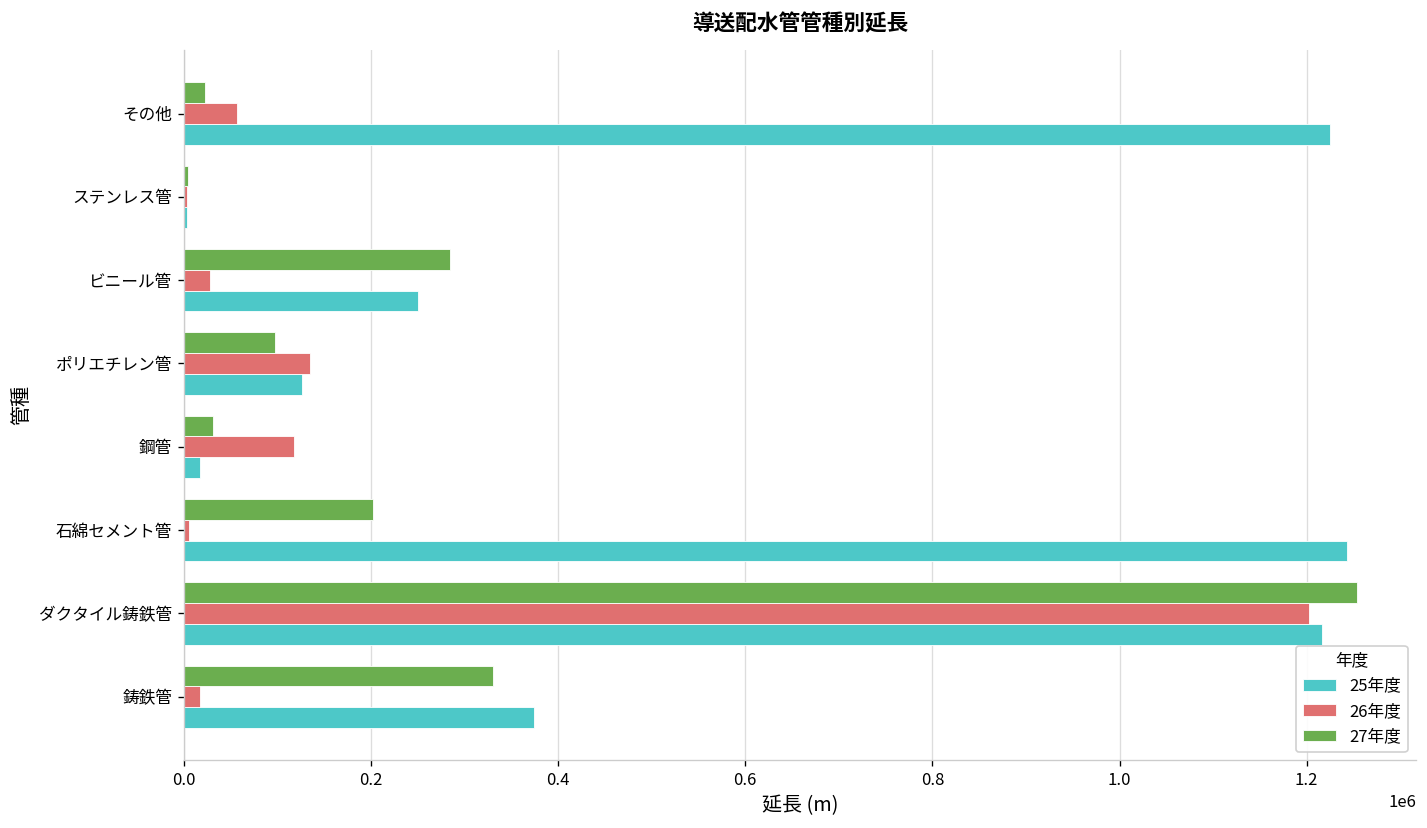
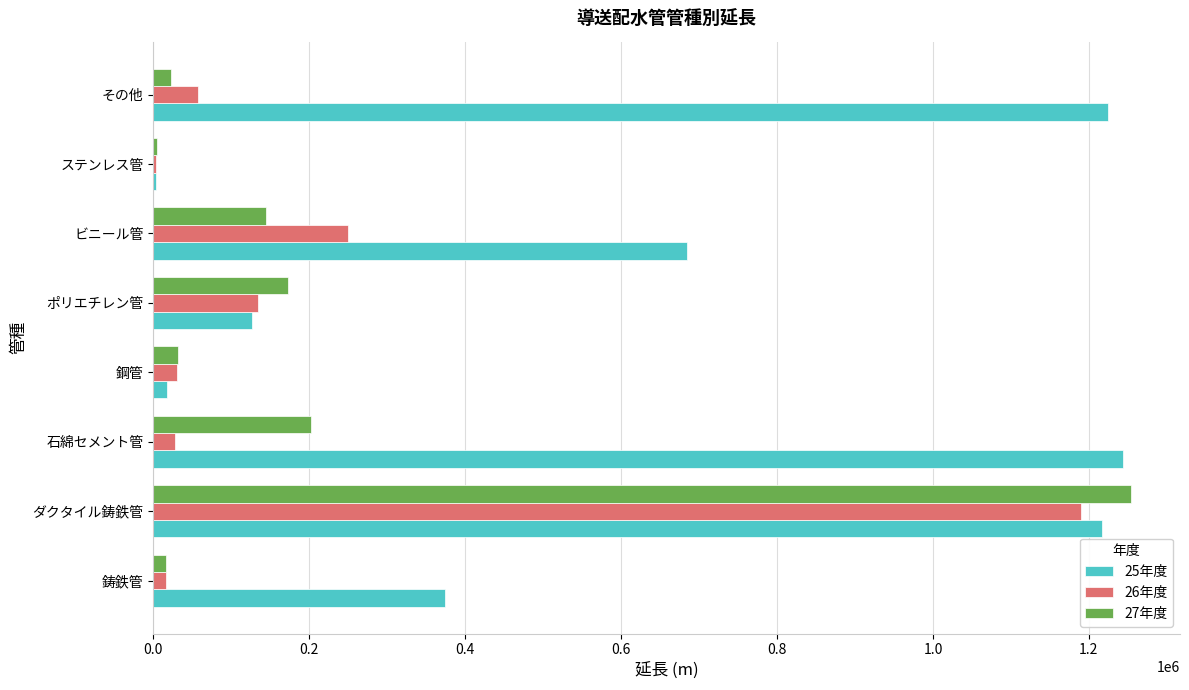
  {
    "25年度": {
      "その他": 1220000,
      "ステンレス管": 0,
-     "ビニール管": 250000,
+     "ビニール管": 680000,
      "ポリエチレン管": 130000,
      "鋼管": 20000,
      "石綿セメント管": 1240000,
      "ダクタイル鋳鉄管": 1220000,
      "鋳鉄管": 370000
    },
    "26年度": {
      "その他": 60000,
      "ステンレス管": 0,
-     "ビニール管": 30000,
+     "ビニール管": 250000,
      "ポリエチレン管": 130000,
-     "鋼管": 120000,
-     "石綿セメント管": 10000,
-     "ダクタイル鋳鉄管": 1200000,
+     "鋼管": 30000,
+     "石綿セメント管": 30000,
+     "ダクタイル鋳鉄管": 1190000,
      "鋳鉄管": 20000
    },
    "27年度": {
      "その他": 20000,
      "ステンレス管": 0,
-     "ビニール管": 280000,
-     "ポリエチレン管": 100000,
+     "ビニール管": 140000,
+     "ポリエチレン管": 170000,
      "鋼管": 30000,
      "石綿セメント管": 200000,
      "ダクタイル鋳鉄管": 1250000,
-     "鋳鉄管": 330000
+     "鋳鉄管": 20000
    }
  }
